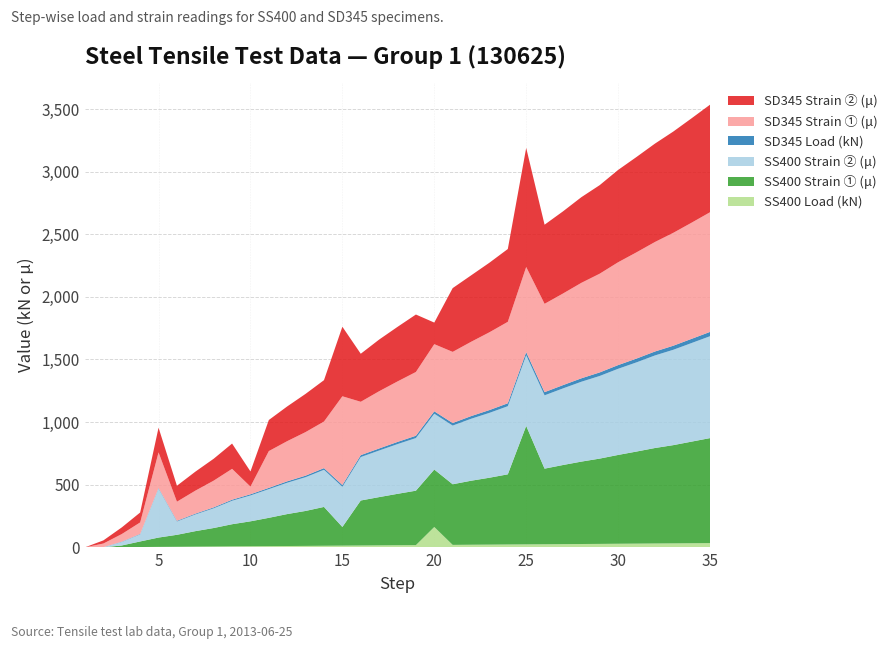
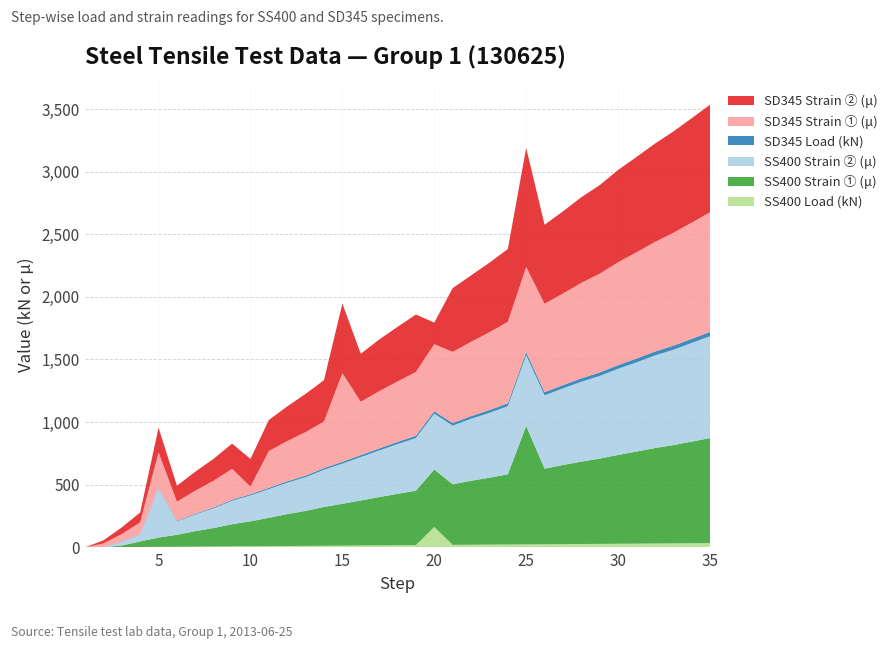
  {
    "SS400 Load (kN)": {
      "20": 160,
      "25": 20,
      "30": 30,
      "35": 30
    },
    "SS400 Strain ① (μ)": {
      "5": 70,
      "10": 200,
-     "15": 150,
+     "15": 330,
      "20": 460,
      "25": 950,
      "30": 710,
      "35": 840
    },
    "SS400 Strain ② (μ)": {
      "25": 560,
      "30": 690,
      "35": 810
    },
    "SD345 Load (kN)": {
      "25": 20,
      "30": 30,
      "35": 30
    },
    "SD345 Strain ① (μ)": {
      "5": 280,
      "10": 60,
      "15": 710,
      "20": 540,
      "25": 680,
      "30": 820,
      "35": 960
    },
    "SD345 Strain ② (μ)": {
      "5": 200,
-     "10": 120,
+     "10": 220,
      "15": 560,
      "20": 170,
      "25": 950,
      "30": 740,
      "35": 860
    }
  }
